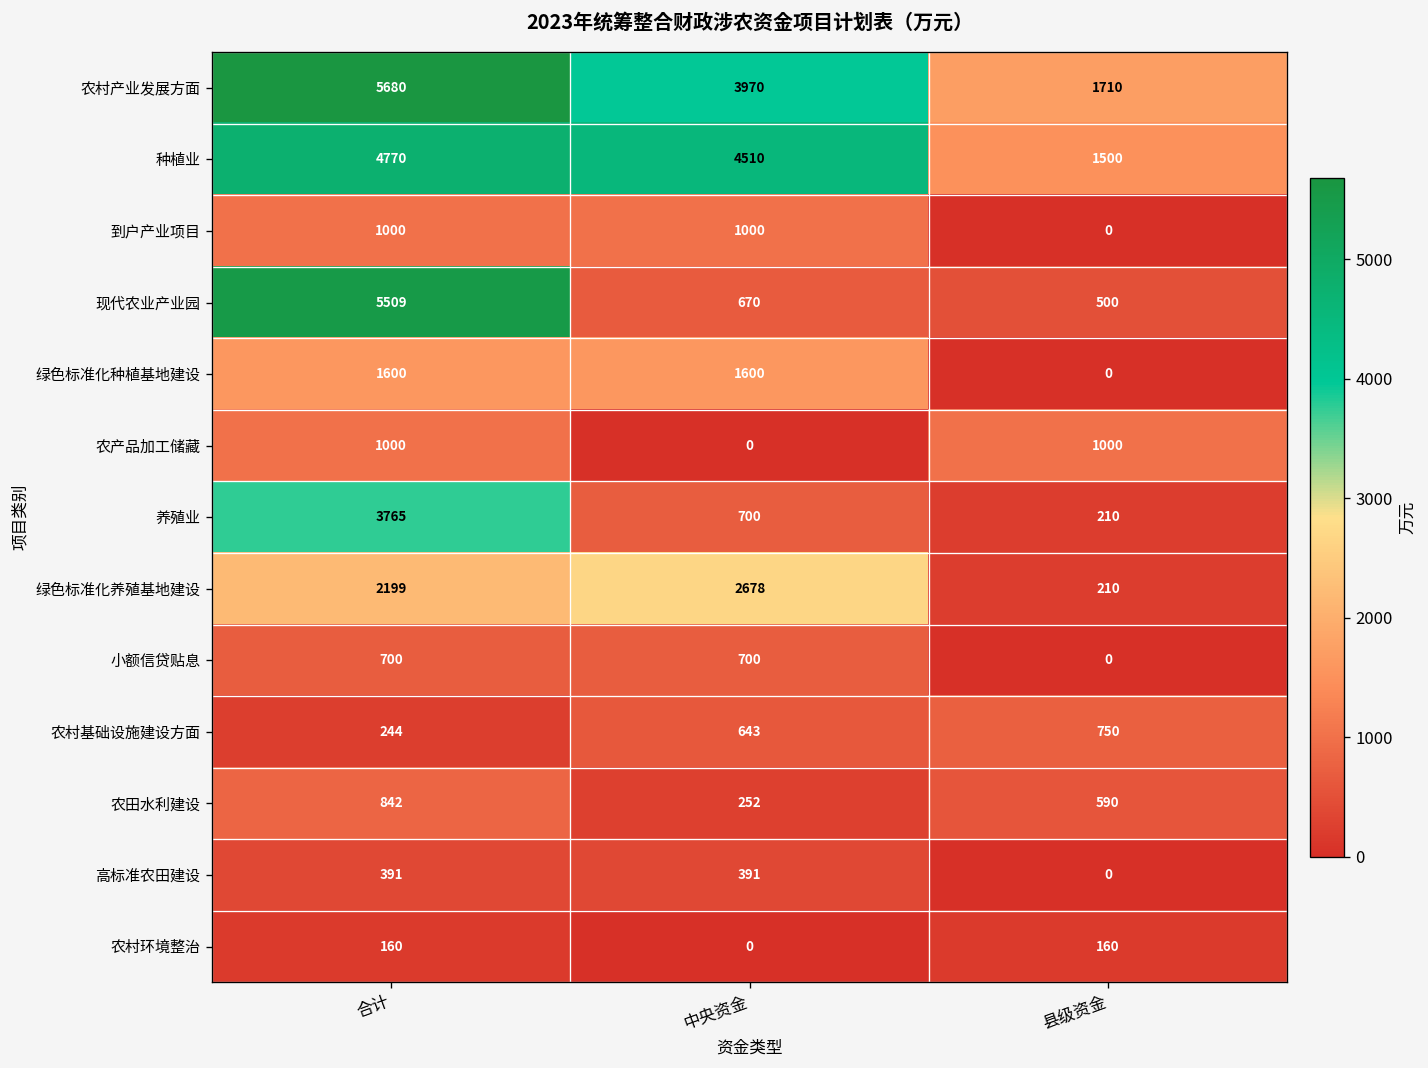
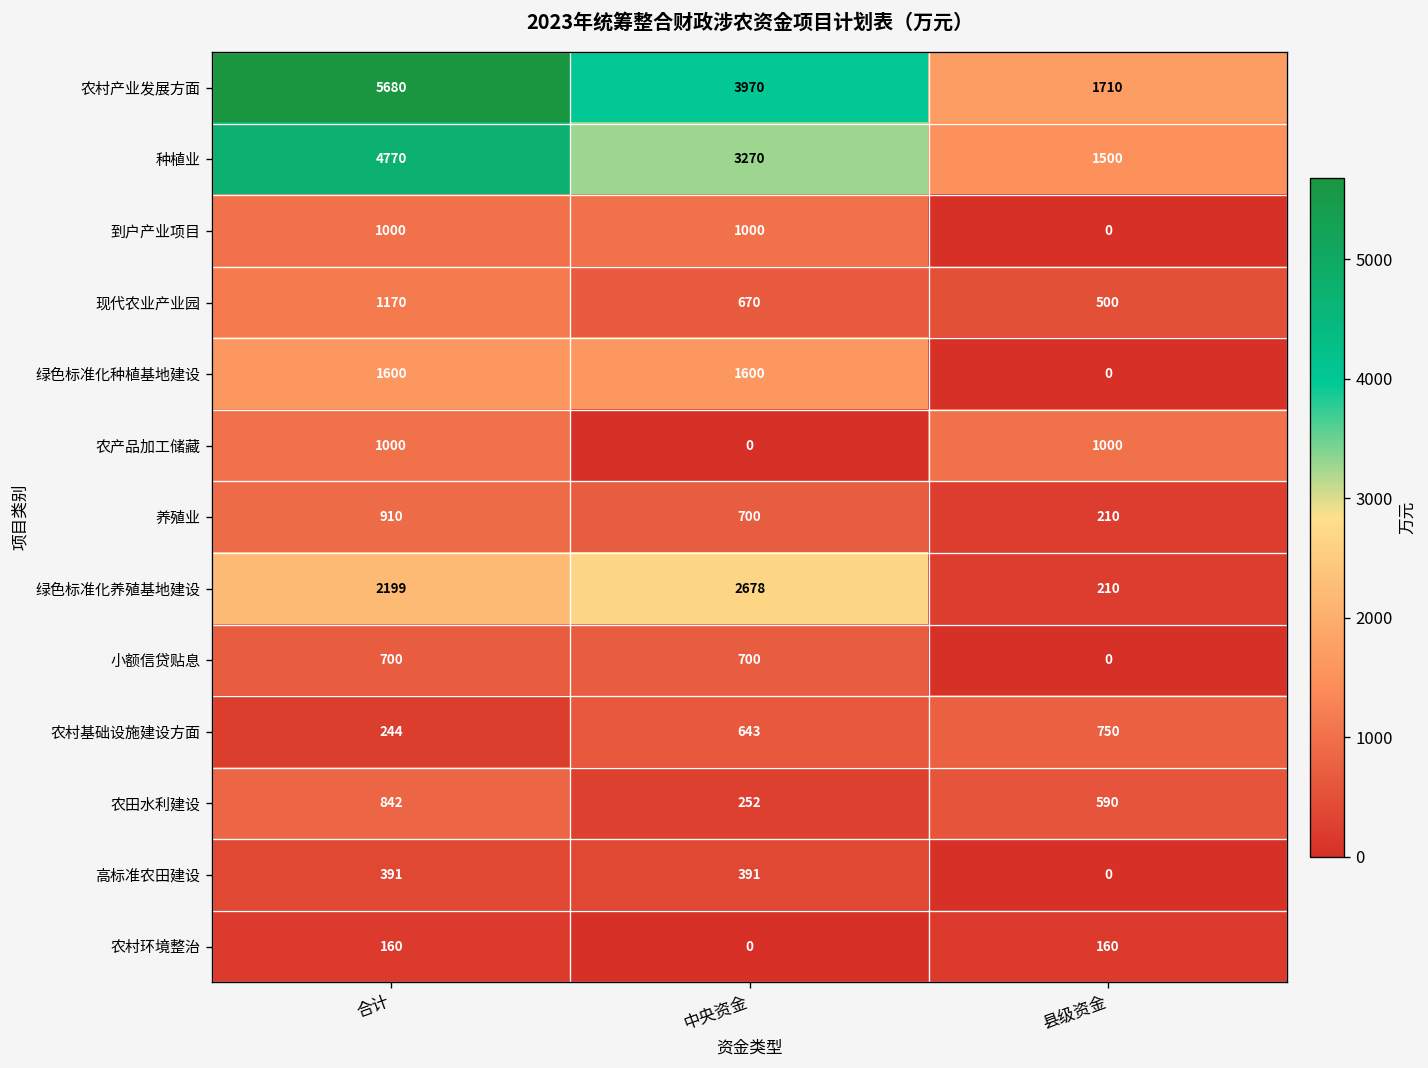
  {
    "农村产业发展方面": {
      "合计": 5680,
      "中央资金": 3970,
      "县级资金": 1710
    },
    "种植业": {
      "合计": 4770,
-     "中央资金": 4510,
+     "中央资金": 3270,
      "县级资金": 1500
    },
    "到户产业项目": {
      "合计": 1000,
      "中央资金": 1000,
      "县级资金": 0
    },
    "现代农业产业园": {
-     "合计": 5509,
+     "合计": 1170,
      "中央资金": 670,
      "县级资金": 500
    },
    "绿色标准化种植基地建设": {
      "合计": 1600,
      "中央资金": 1600,
      "县级资金": 0
    },
    "农产品加工储藏": {
      "合计": 1000,
      "中央资金": 0,
      "县级资金": 1000
    },
    "养殖业": {
-     "合计": 3765,
+     "合计": 910,
      "中央资金": 700,
      "县级资金": 210
    },
    "绿色标准化养殖基地建设": {
      "合计": 2199,
      "中央资金": 2678,
      "县级资金": 210
    },
    "小额信贷贴息": {
      "合计": 700,
      "中央资金": 700,
      "县级资金": 0
    },
    "农村基础设施建设方面": {
      "合计": 244,
      "中央资金": 643,
      "县级资金": 750
    },
    "农田水利建设": {
      "合计": 842,
      "中央资金": 252,
      "县级资金": 590
    },
    "高标准农田建设": {
      "合计": 391,
      "中央资金": 391,
      "县级资金": 0
    },
    "农村环境整治": {
      "合计": 160,
      "中央资金": 0,
      "县级资金": 160
    }
  }
